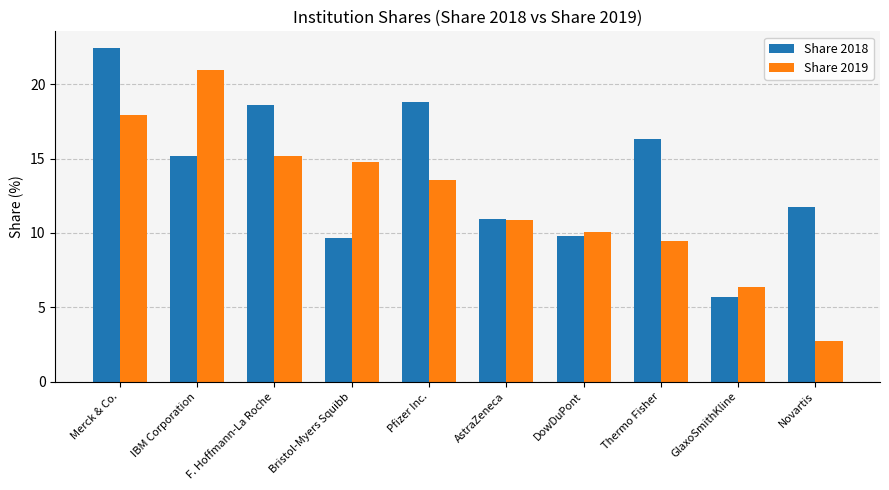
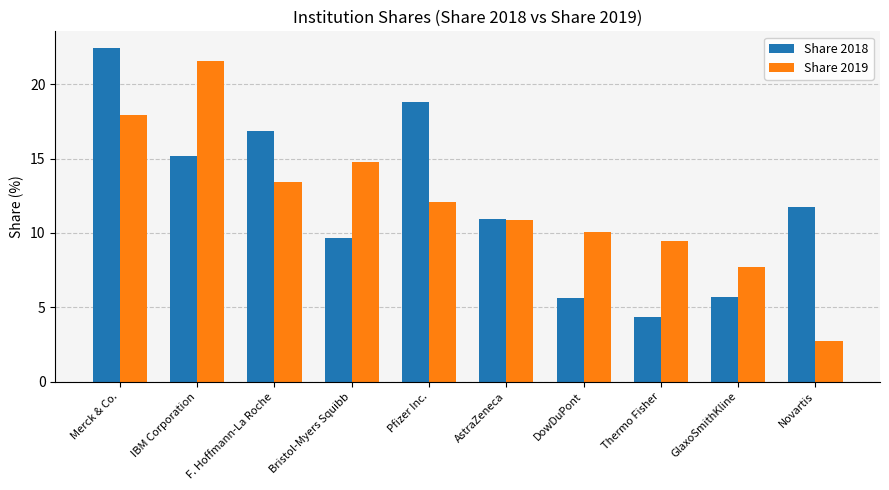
  {
    "Share 2018": {
      "Merck & Co.": 22.4,
      "IBM Corporation": 15.2,
-     "F. Hoffmann-La Roche": 18.6,
+     "F. Hoffmann-La Roche": 16.9,
      "Bristol-Myers Squibb": 9.7,
      "Pfizer Inc.": 18.8,
      "AstraZeneca": 10.9,
-     "DowDuPont": 9.8,
-     "Thermo Fisher": 16.3,
+     "DowDuPont": 5.6,
+     "Thermo Fisher": 4.4,
      "GlaxoSmithKline": 5.7,
      "Novartis": 11.7
    },
    "Share 2019": {
      "Merck & Co.": 18.0,
-     "IBM Corporation": 20.9,
-     "F. Hoffmann-La Roche": 15.2,
+     "IBM Corporation": 21.6,
+     "F. Hoffmann-La Roche": 13.4,
      "Bristol-Myers Squibb": 14.8,
-     "Pfizer Inc.": 13.5,
+     "Pfizer Inc.": 12.1,
      "AstraZeneca": 10.9,
      "DowDuPont": 10.1,
      "Thermo Fisher": 9.5,
-     "GlaxoSmithKline": 6.4,
+     "GlaxoSmithKline": 7.7,
      "Novartis": 2.8
    }
  }
